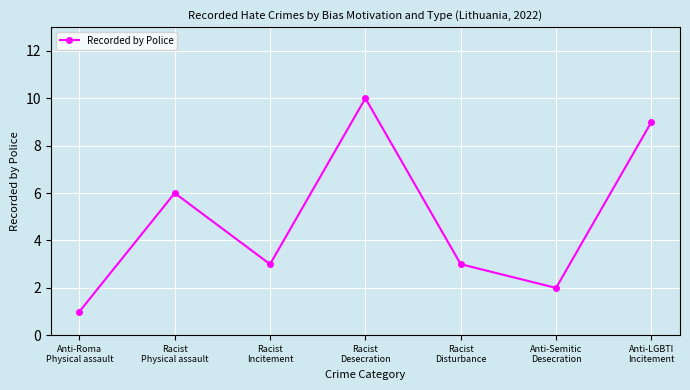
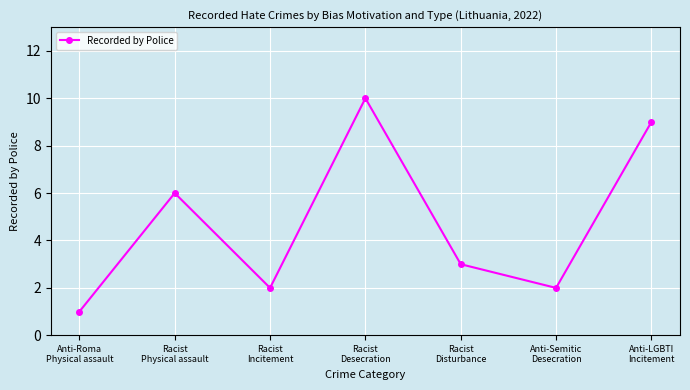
  {
    "Anti-Roma Physical assault": 1,
    "Racist Physical assault": 6,
-   "Racist Incitement": 3,
+   "Racist Incitement": 2,
    "Racist Desecration": 10,
    "Racist Disturbance": 3,
    "Anti-Semitic Desecration": 2,
    "Anti-LGBTI Incitement": 9
  }
